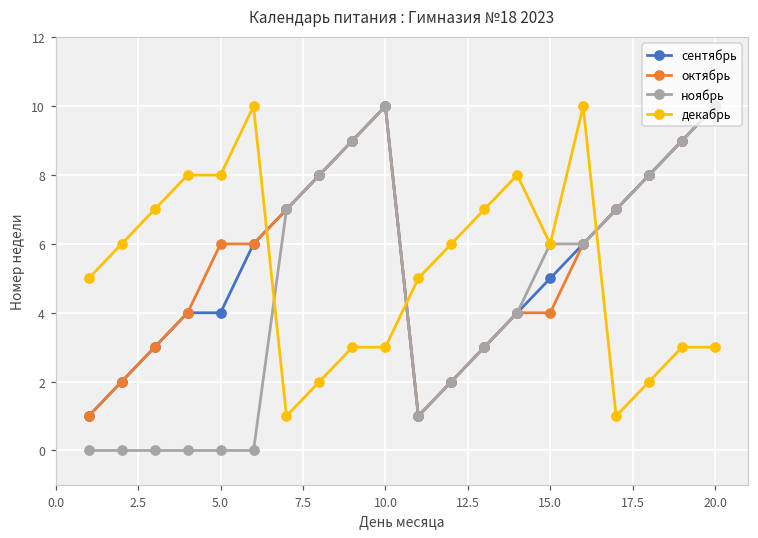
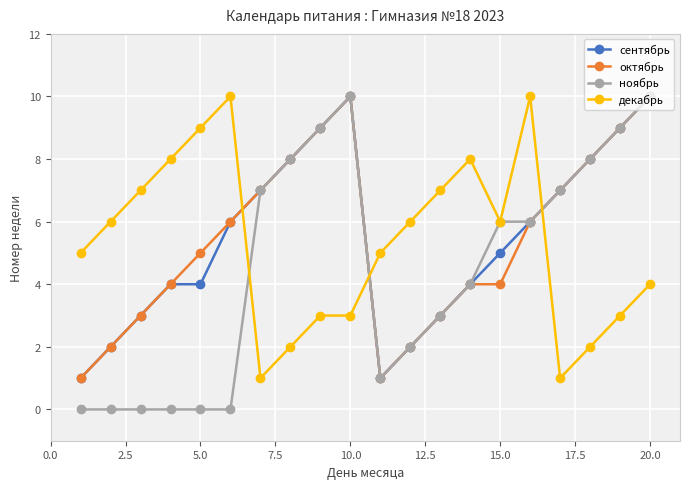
  {
    "сентябрь": {
      "5.0": 4,
      "15.0": 5
    },
    "октябрь": {
-     "5.0": 6,
+     "5.0": 5,
      "15.0": 4
    },
    "ноябрь": {
      "5.0": 0
    },
    "декабрь": {
-     "5.0": 8,
+     "5.0": 9,
      "10.0": 3,
-     "20.0": 3
+     "20.0": 4
    }
  }
